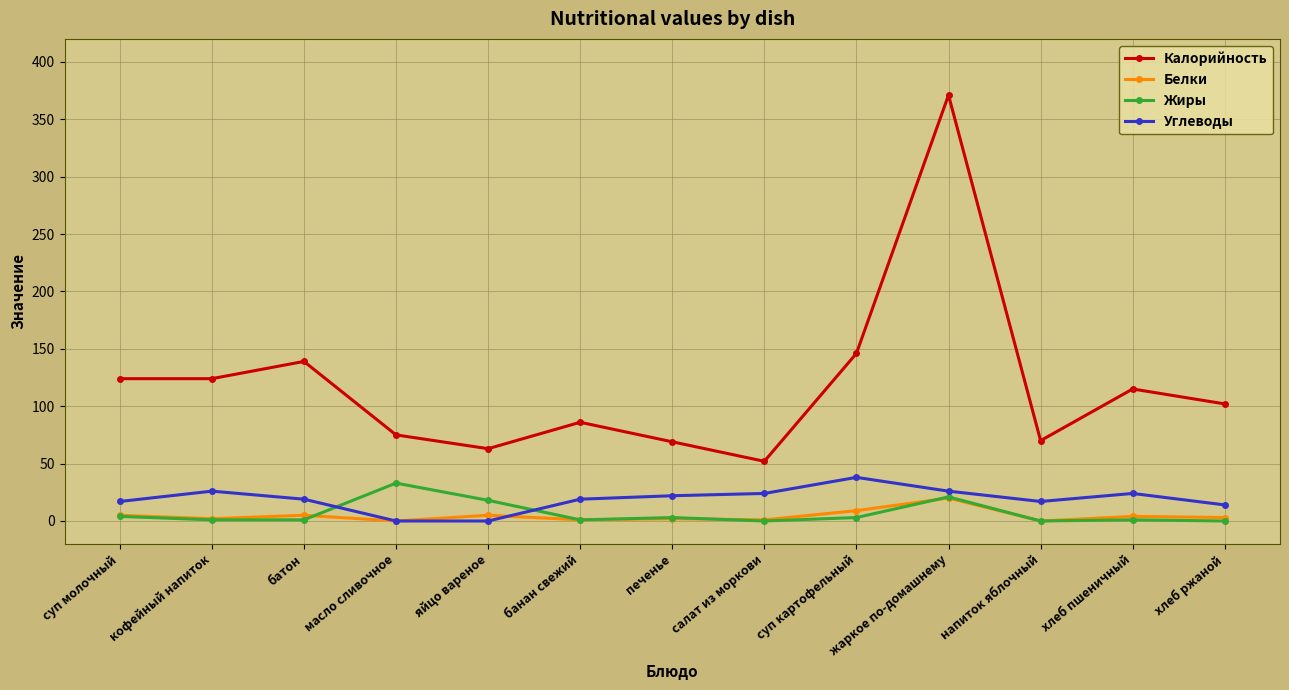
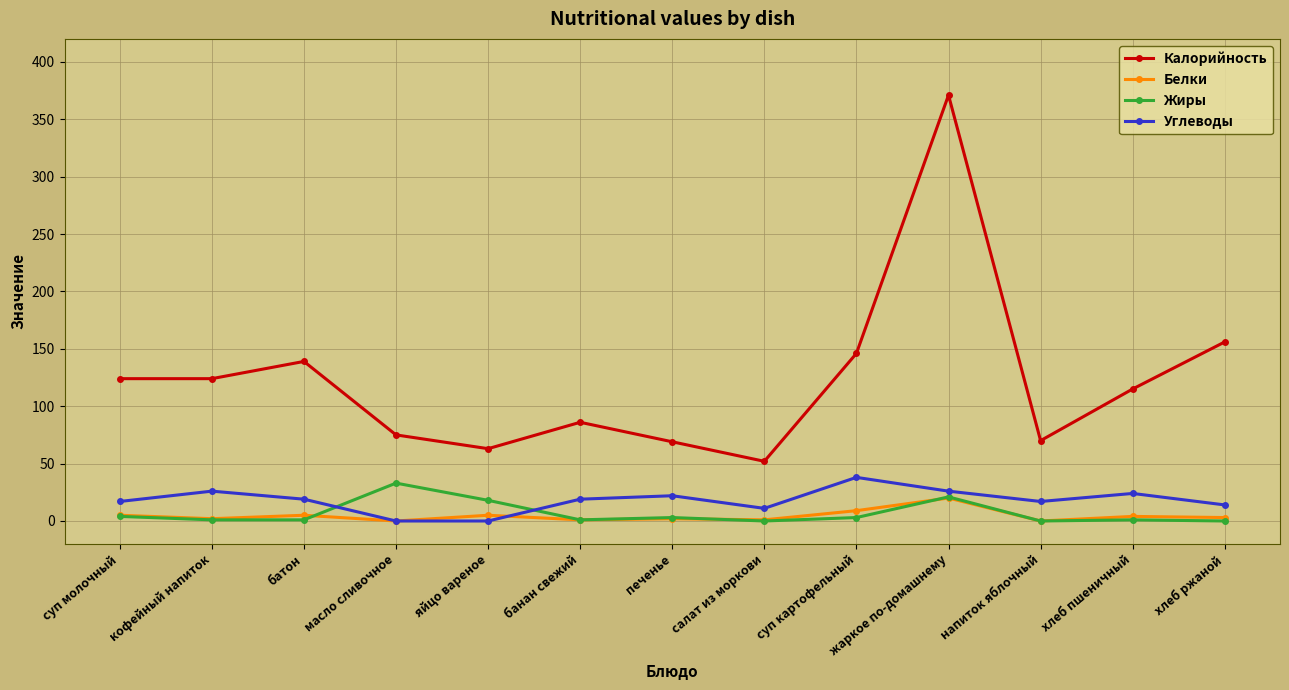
  {
    "Калорийность": {
      "суп молочный": 124,
      "кофейный напиток": 124,
      "батон": 139,
      "масло сливочное": 75,
      "яйцо вареное": 63,
      "банан свежий": 86,
      "печенье": 69,
      "салат из моркови": 52,
      "суп картофельный": 146,
      "жаркое по-домашнему": 371,
      "напиток яблочный": 70,
      "хлеб пшеничный": 115,
-     "хлеб ржаной": 102
+     "хлеб ржаной": 156
    },
    "Белки": {
      "батон": 5,
      "яйцо вареное": 5,
      "суп картофельный": 9,
      "хлеб пшеничный": 4,
      "хлеб ржаной": 3
    },
    "Жиры": {
      "батон": 1,
      "масло сливочное": 33,
      "яйцо вареное": 18,
      "суп картофельный": 3,
      "хлеб пшеничный": 1,
      "хлеб ржаной": 0
    },
    "Углеводы": {
      "суп молочный": 17,
      "кофейный напиток": 26,
      "батон": 19,
      "яйцо вареное": 0,
      "банан свежий": 19,
      "печенье": 22,
-     "салат из моркови": 24,
+     "салат из моркови": 11,
      "суп картофельный": 38,
      "жаркое по-домашнему": 26,
      "напиток яблочный": 17,
      "хлеб пшеничный": 24,
      "хлеб ржаной": 14
    }
  }
